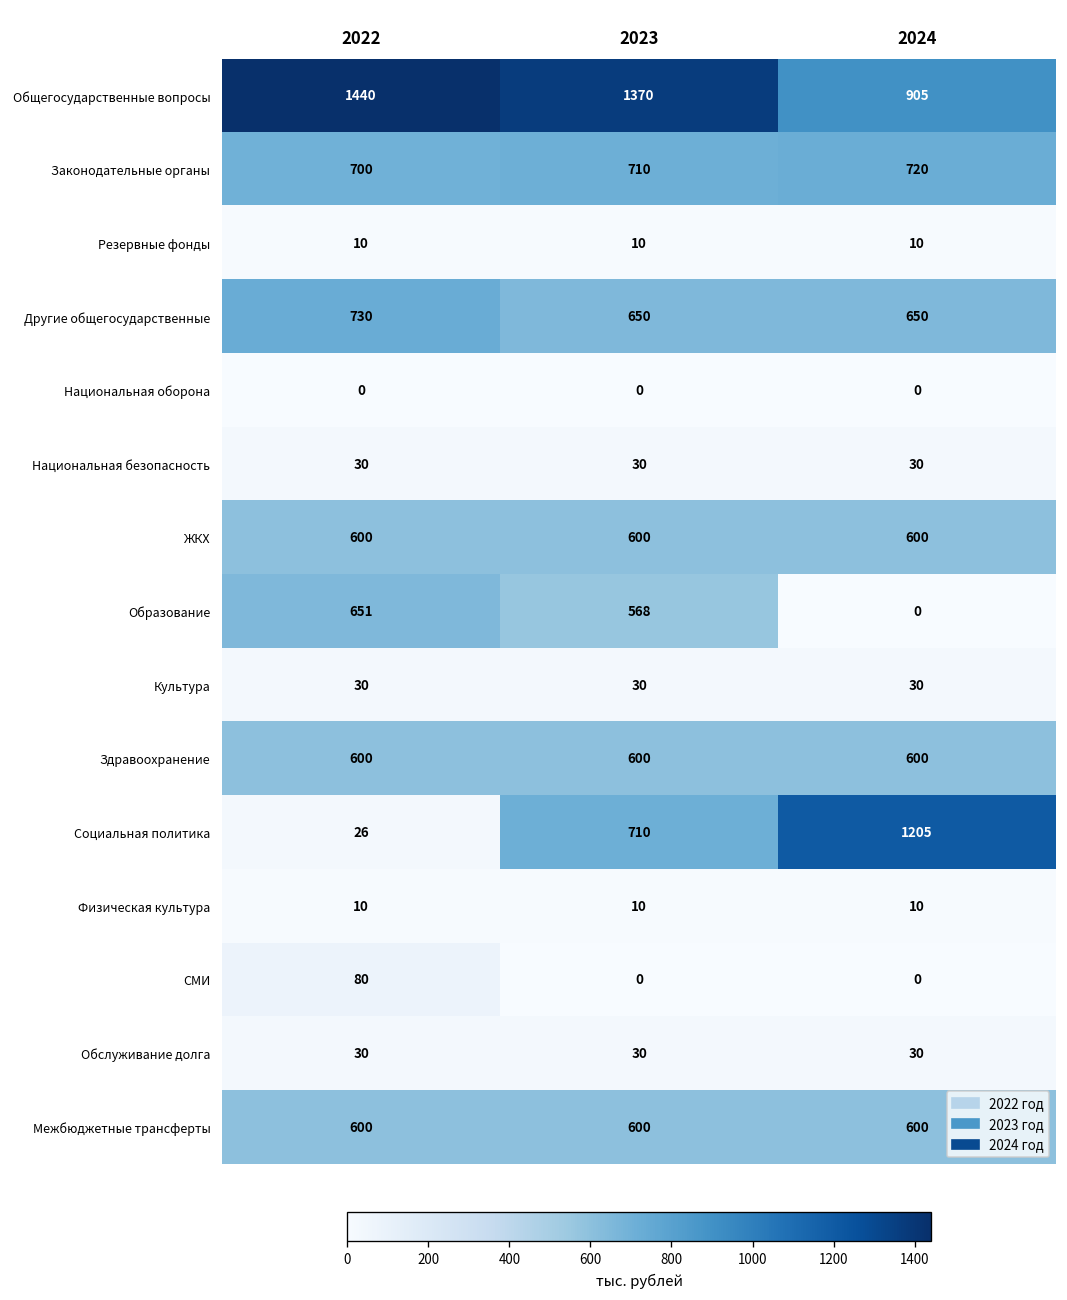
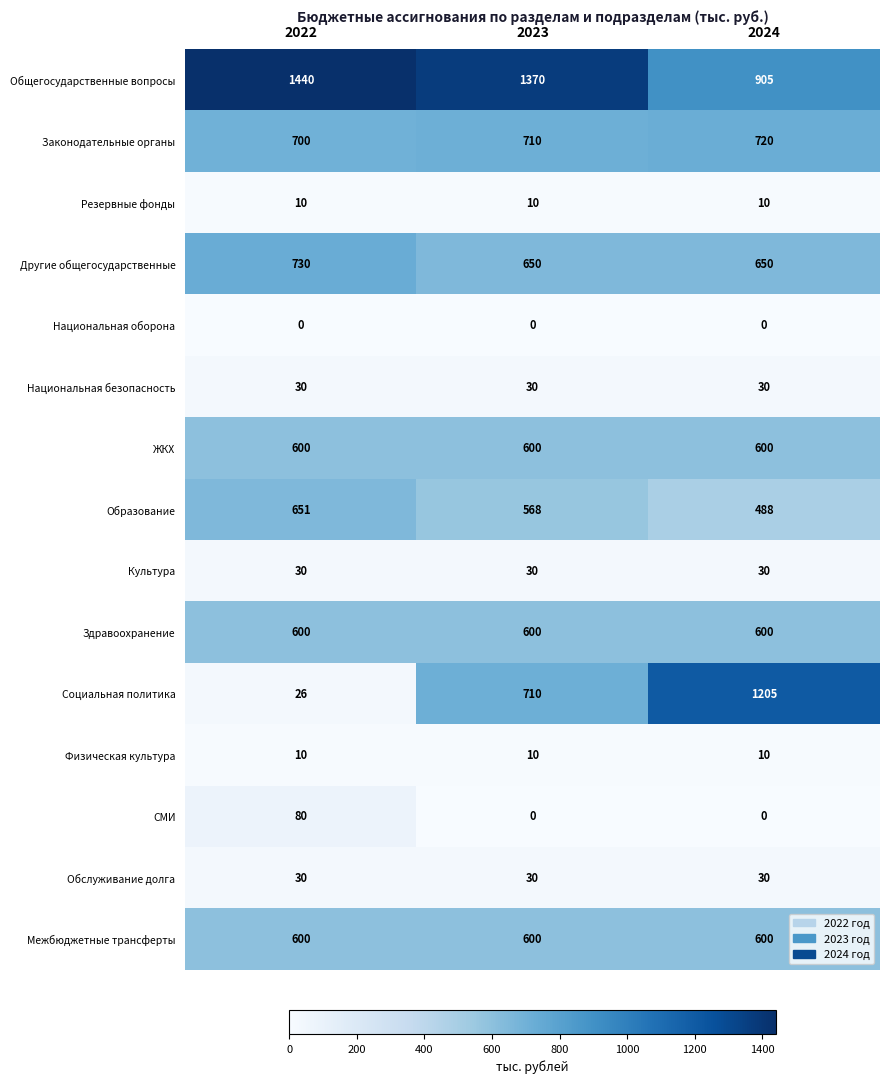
  {
    "Общегосударственные вопросы": {
      "2022": 1440,
      "2023": 1370,
      "2024": 905
    },
    "Законодательные органы": {
      "2022": 700,
      "2023": 710,
      "2024": 720
    },
    "Резервные фонды": {
      "2022": 10,
      "2023": 10,
      "2024": 10
    },
    "Другие общегосударственные": {
      "2022": 730,
      "2023": 650,
      "2024": 650
    },
    "Национальная оборона": {
      "2022": 0,
      "2023": 0,
      "2024": 0
    },
    "Национальная безопасность": {
      "2022": 30,
      "2023": 30,
      "2024": 30
    },
    "ЖКХ": {
      "2022": 600,
      "2023": 600,
      "2024": 600
    },
    "Образование": {
      "2022": 651,
      "2023": 568,
-     "2024": 0
+     "2024": 488
    },
    "Культура": {
      "2022": 30,
      "2023": 30,
      "2024": 30
    },
    "Здравоохранение": {
      "2022": 600,
      "2023": 600,
      "2024": 600
    },
    "Социальная политика": {
      "2022": 26,
      "2023": 710,
      "2024": 1205
    },
    "Физическая культура": {
      "2022": 10,
      "2023": 10,
      "2024": 10
    },
    "СМИ": {
      "2022": 80,
      "2023": 0,
      "2024": 0
    },
    "Обслуживание долга": {
      "2022": 30,
      "2023": 30,
      "2024": 30
    },
    "Межбюджетные трансферты": {
      "2022": 600,
      "2023": 600,
      "2024": 600
    }
  }
